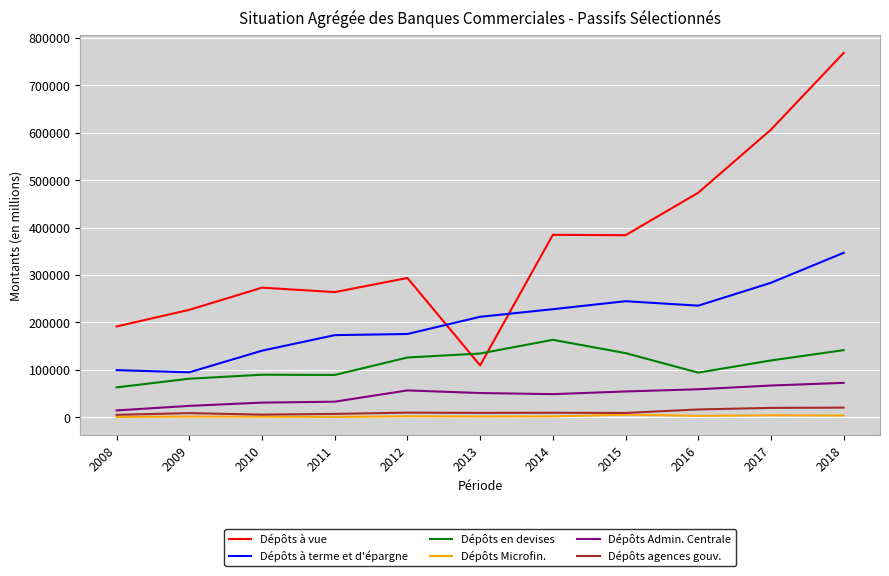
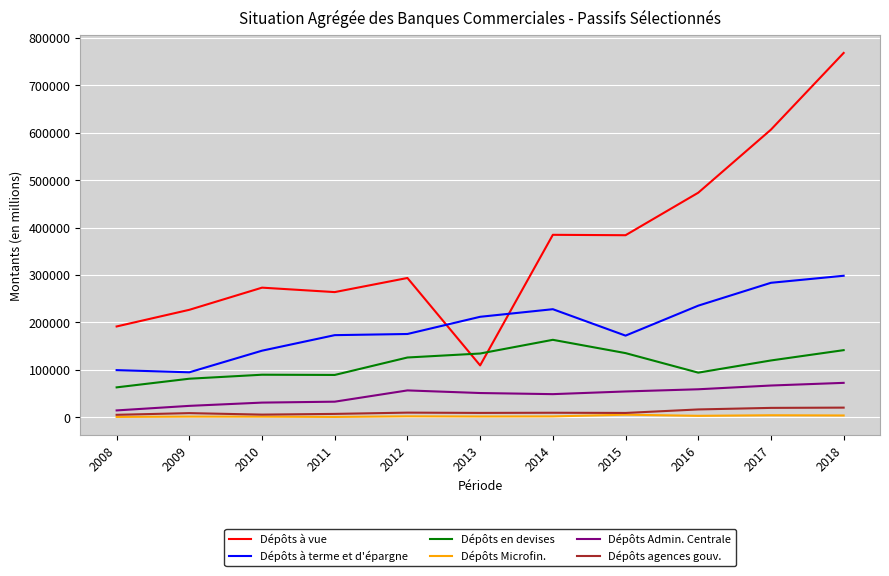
  {
    "Dépôts à vue": {
      "2008": 190000,
      "2009": 230000,
      "2010": 270000,
      "2011": 260000,
      "2012": 290000,
      "2013": 110000,
      "2014": 380000,
      "2015": 380000,
      "2016": 470000,
      "2017": 610000,
      "2018": 770000
    },
    "Dépôts à terme et d'épargne": {
      "2008": 100000,
      "2009": 90000,
      "2010": 140000,
      "2011": 170000,
      "2012": 180000,
      "2013": 210000,
      "2014": 230000,
-     "2015": 240000,
+     "2015": 170000,
      "2016": 240000,
      "2017": 280000,
-     "2018": 350000
+     "2018": 300000
    },
    "Dépôts en devises": {
      "2008": 60000,
      "2009": 80000,
      "2010": 90000,
      "2011": 90000,
      "2012": 130000,
      "2013": 130000,
      "2014": 160000,
      "2015": 140000,
      "2016": 90000,
      "2017": 120000,
      "2018": 140000
    },
    "Dépôts Microfin.": {
      "2009": 0,
      "2011": 0,
      "2012": 0,
      "2013": 0,
      "2014": 0,
      "2016": 0,
      "2017": 0,
      "2018": 0
    },
    "Dépôts Admin. Centrale": {
      "2008": 10000,
      "2009": 20000,
      "2010": 30000,
      "2011": 30000,
      "2012": 60000,
      "2013": 50000,
      "2014": 50000,
      "2015": 50000,
      "2016": 60000,
      "2017": 70000,
      "2018": 70000
    },
    "Dépôts agences gouv.": {
      "2009": 10000,
      "2011": 10000,
      "2012": 10000,
      "2013": 10000,
      "2014": 10000,
      "2016": 20000,
      "2017": 20000,
      "2018": 20000
    }
  }
